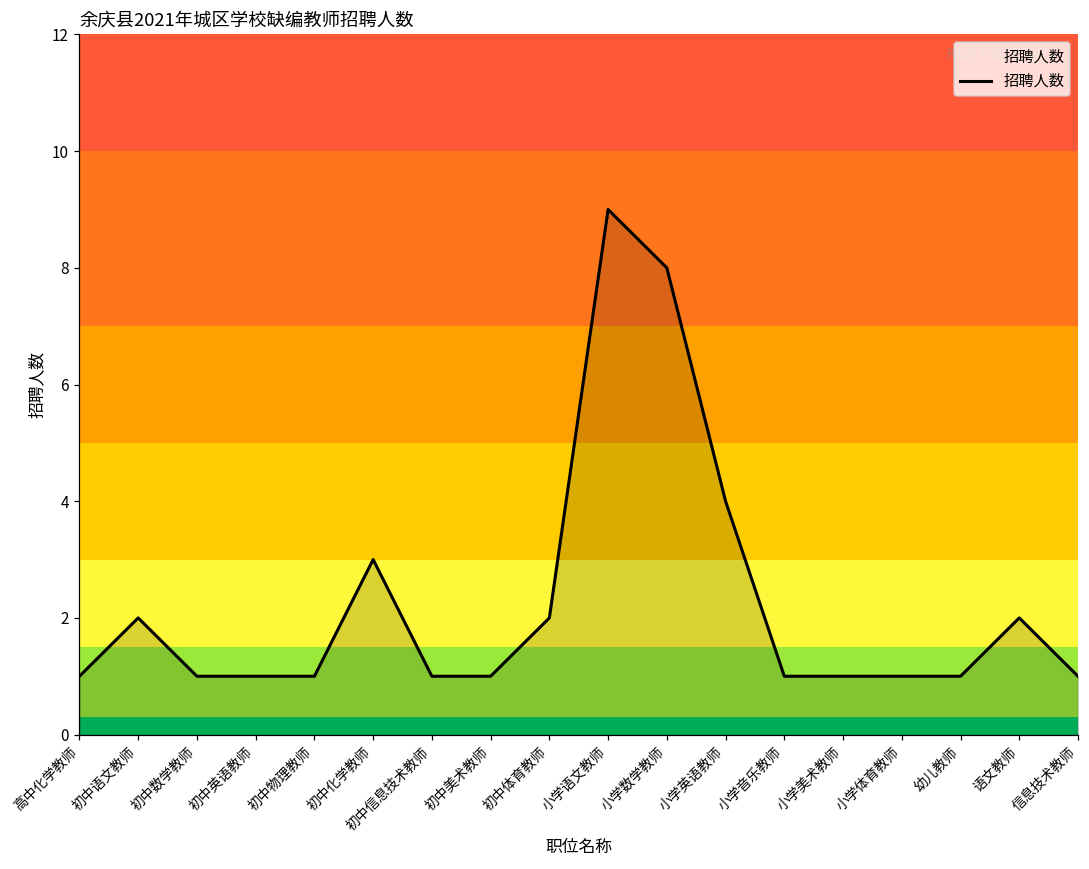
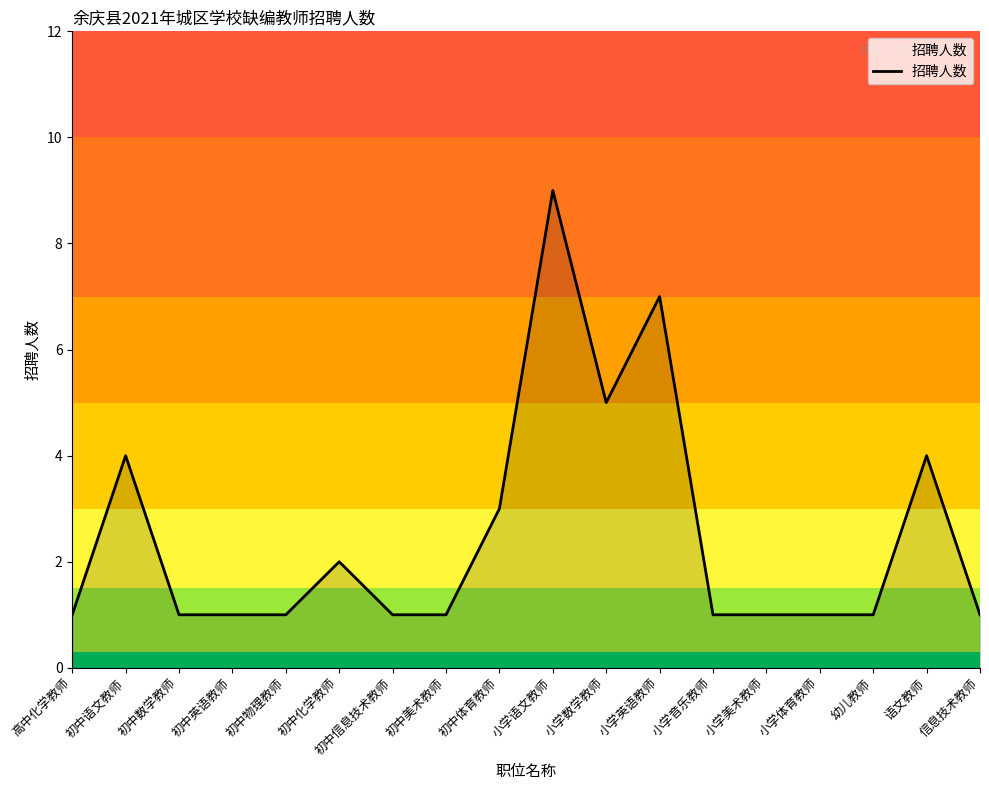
  {
    "高中化学教师": 1,
-   "初中语文教师": 2,
+   "初中语文教师": 4,
    "初中数学教师": 1,
    "初中英语教师": 1,
    "初中物理教师": 1,
-   "初中化学教师": 3,
+   "初中化学教师": 2,
    "初中信息技术教师": 1,
    "初中美术教师": 1,
-   "初中体育教师": 2,
+   "初中体育教师": 3,
    "小学语文教师": 9,
-   "小学数学教师": 8,
-   "小学英语教师": 4,
+   "小学数学教师": 5,
+   "小学英语教师": 7,
    "小学音乐教师": 1,
    "小学美术教师": 1,
    "小学体育教师": 1,
    "幼儿教师": 1,
-   "语文教师": 2,
+   "语文教师": 4,
    "信息技术教师": 1
  }
